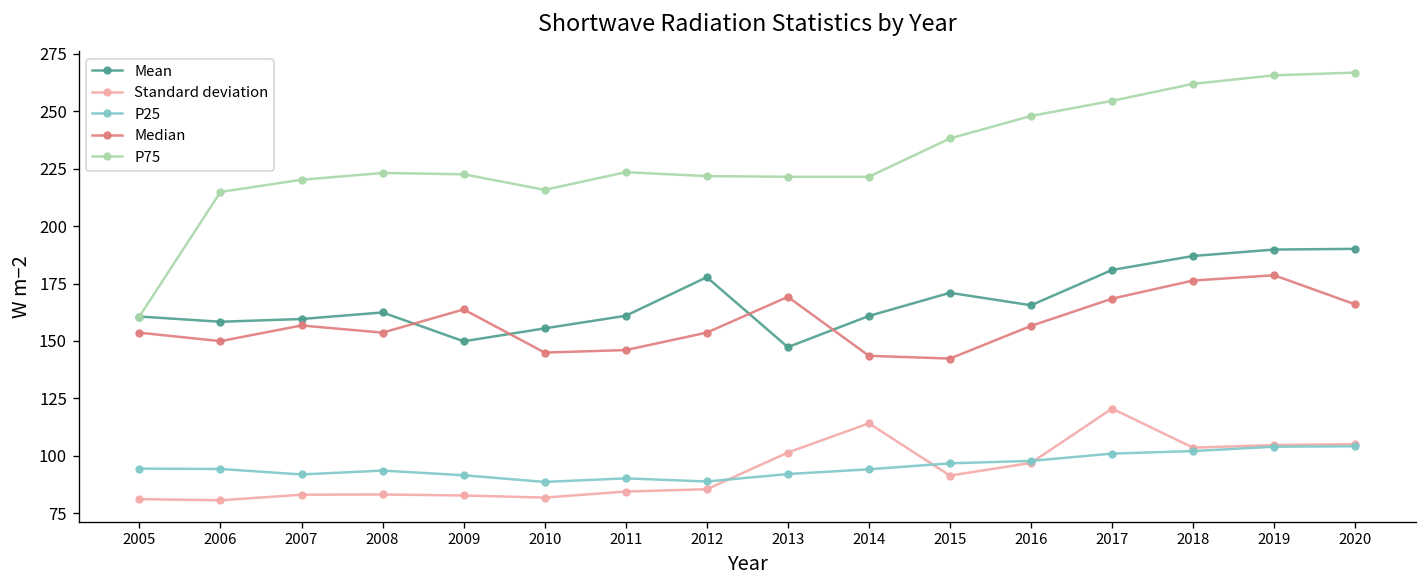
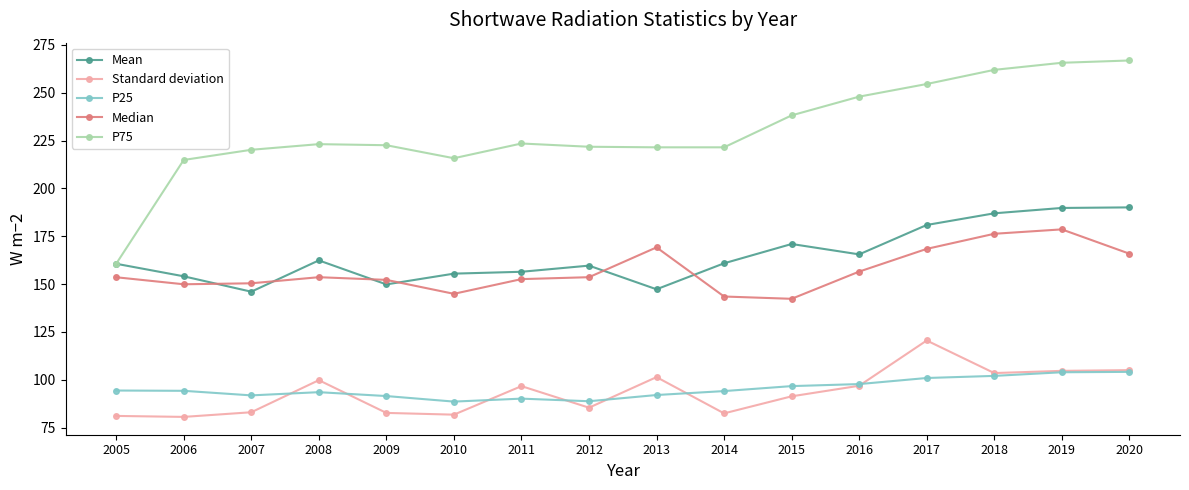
  {
    "Mean": {
-     "2006": 158,
-     "2007": 160,
+     "2006": 154,
+     "2007": 146,
      "2008": 162,
      "2009": 150,
      "2010": 155,
-     "2011": 161,
-     "2012": 178,
+     "2011": 156,
+     "2012": 160,
      "2013": 147,
      "2014": 161,
      "2015": 171,
      "2016": 166,
      "2017": 181,
      "2018": 187,
      "2019": 190,
      "2020": 190
    },
    "Standard deviation": {
      "2005": 81,
      "2006": 81,
      "2007": 83,
-     "2008": 83,
+     "2008": 100,
      "2009": 83,
      "2010": 82,
-     "2011": 84,
+     "2011": 97,
      "2012": 85,
      "2013": 101,
-     "2014": 114,
+     "2014": 82,
      "2015": 91,
      "2017": 121,
      "2018": 103
    },
    "Median": {
      "2005": 154,
      "2006": 150,
-     "2007": 157,
+     "2007": 150,
      "2008": 154,
-     "2009": 164,
+     "2009": 152,
      "2010": 145,
-     "2011": 146,
+     "2011": 153,
      "2012": 154,
      "2013": 169,
      "2014": 144,
      "2015": 142,
      "2016": 157,
      "2017": 168,
      "2018": 176,
      "2019": 179,
      "2020": 166
    }
  }
